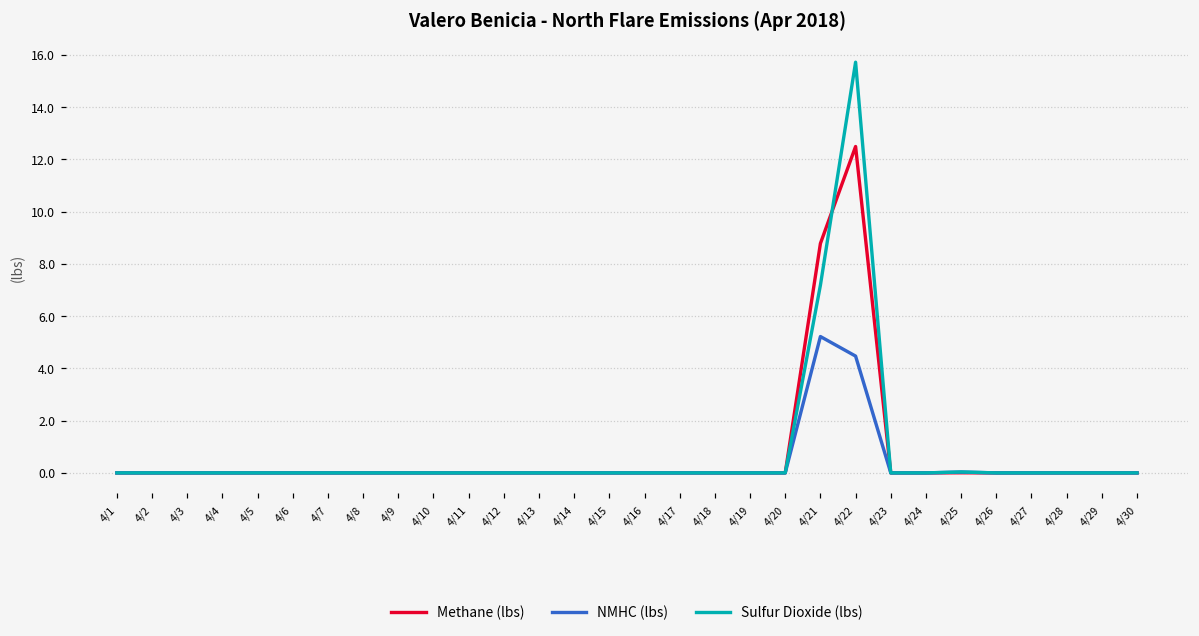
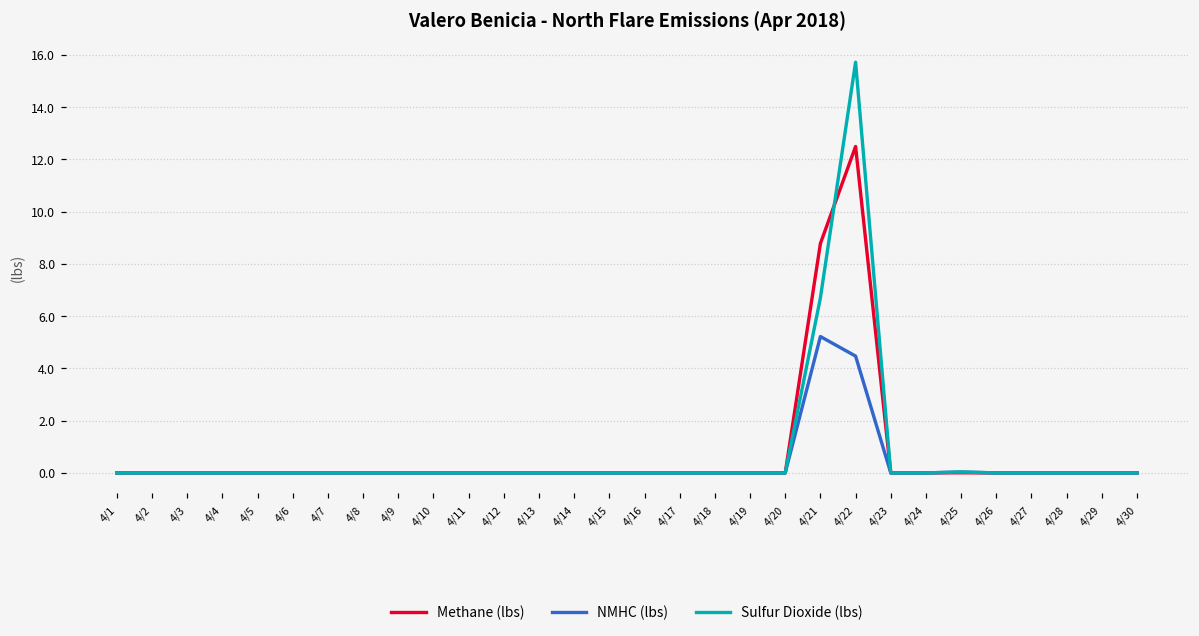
  {
    "Methane (lbs)": {
      "4/21": 8.8,
      "4/22": 12.5
    },
    "NMHC (lbs)": {
      "4/21": 5.2,
      "4/22": 4.5
    },
    "Sulfur Dioxide (lbs)": {
-     "4/21": 7.2,
+     "4/21": 6.7,
      "4/22": 15.7
    }
  }
